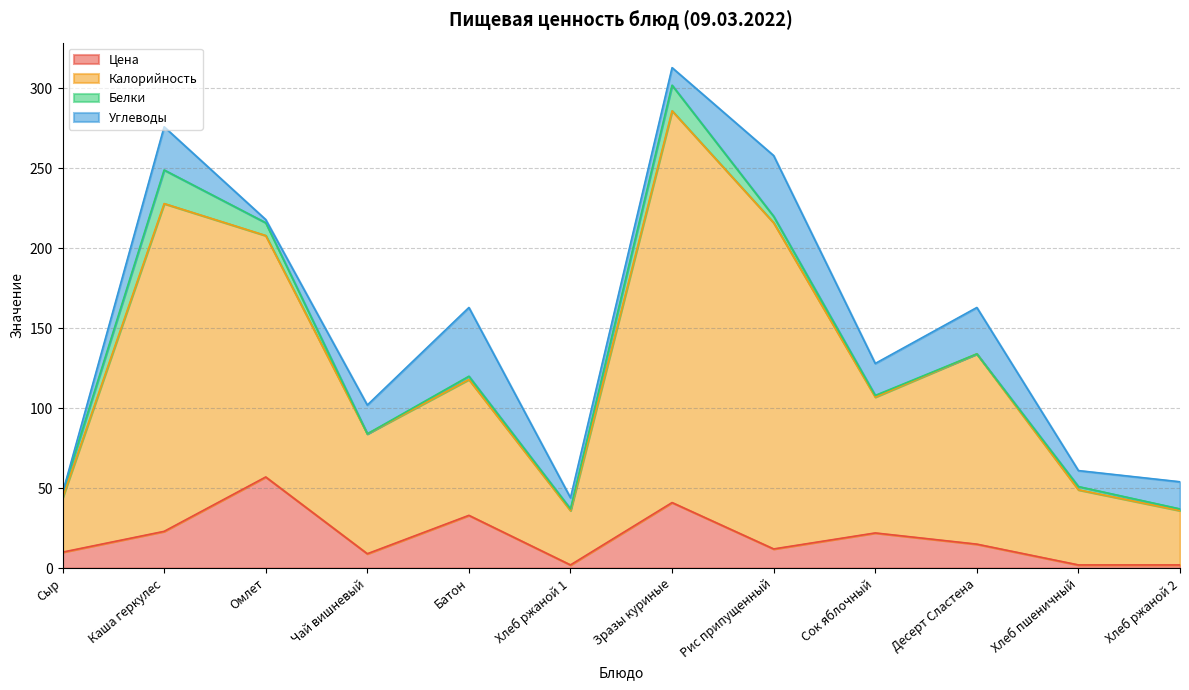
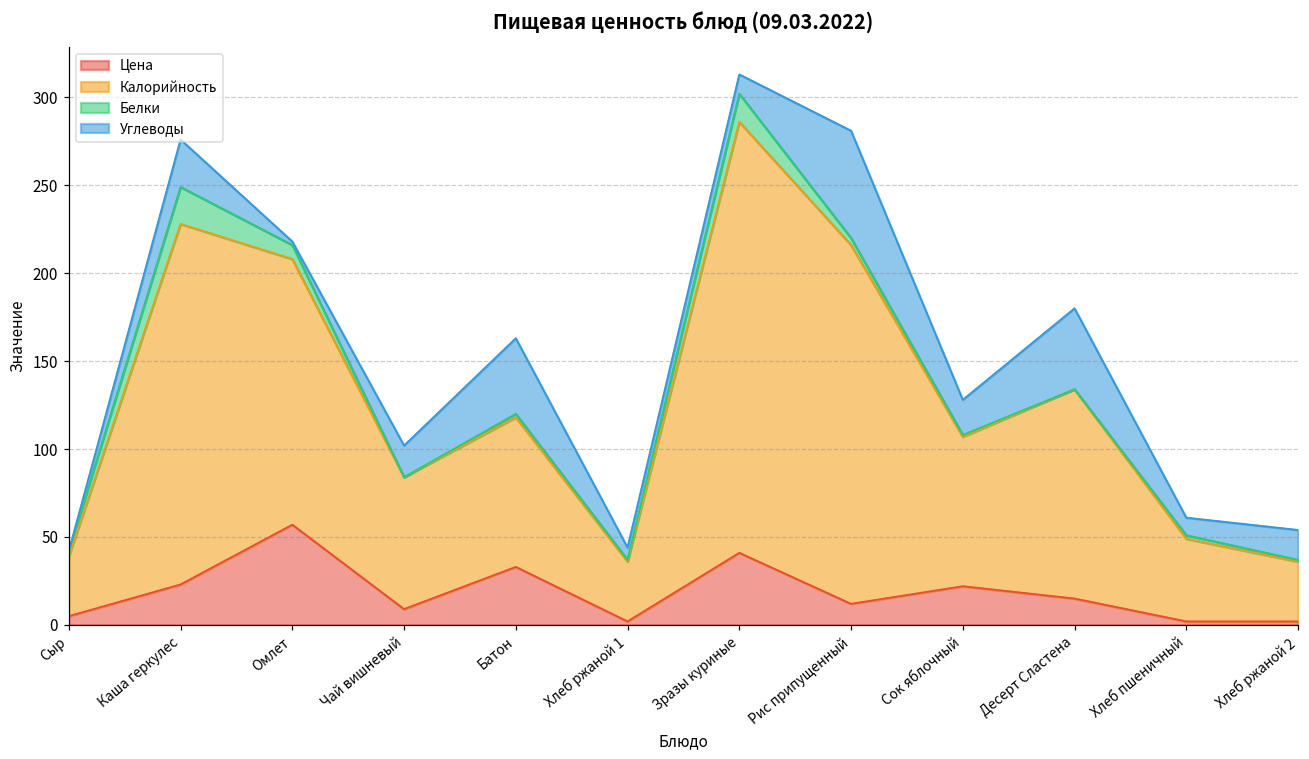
  {
    "Цена": {
-     "Сыр": 10,
+     "Сыр": 5,
      "Каша геркулес": 23,
      "Омлет": 57,
      "Чай вишневый": 9,
      "Батон": 33,
      "Хлеб ржаной 1": 2,
      "Зразы куриные": 41,
      "Рис припущенный": 12,
      "Сок яблочный": 22,
      "Десерт Сластена": 15,
      "Хлеб пшеничный": 2,
      "Хлеб ржаной 2": 2
    },
    "Калорийность": {
      "Сыр": 34,
      "Каша геркулес": 205,
      "Омлет": 151,
      "Батон": 85,
      "Зразы куриные": 245,
      "Рис припущенный": 204,
      "Хлеб пшеничный": 47
    },
    "Белки": {
      "Каша геркулес": 21,
      "Омлет": 8,
      "Батон": 2,
      "Зразы куриные": 16,
      "Рис припущенный": 4,
      "Хлеб пшеничный": 2
    },
    "Углеводы": {
      "Омлет": 2,
      "Чай вишневый": 18,
      "Батон": 43,
      "Хлеб ржаной 1": 7,
      "Зразы куриные": 11,
-     "Рис припущенный": 38,
+     "Рис припущенный": 61,
      "Сок яблочный": 20,
-     "Десерт Сластена": 29,
+     "Десерт Сластена": 46,
      "Хлеб пшеничный": 10,
      "Хлеб ржаной 2": 17
    }
  }
